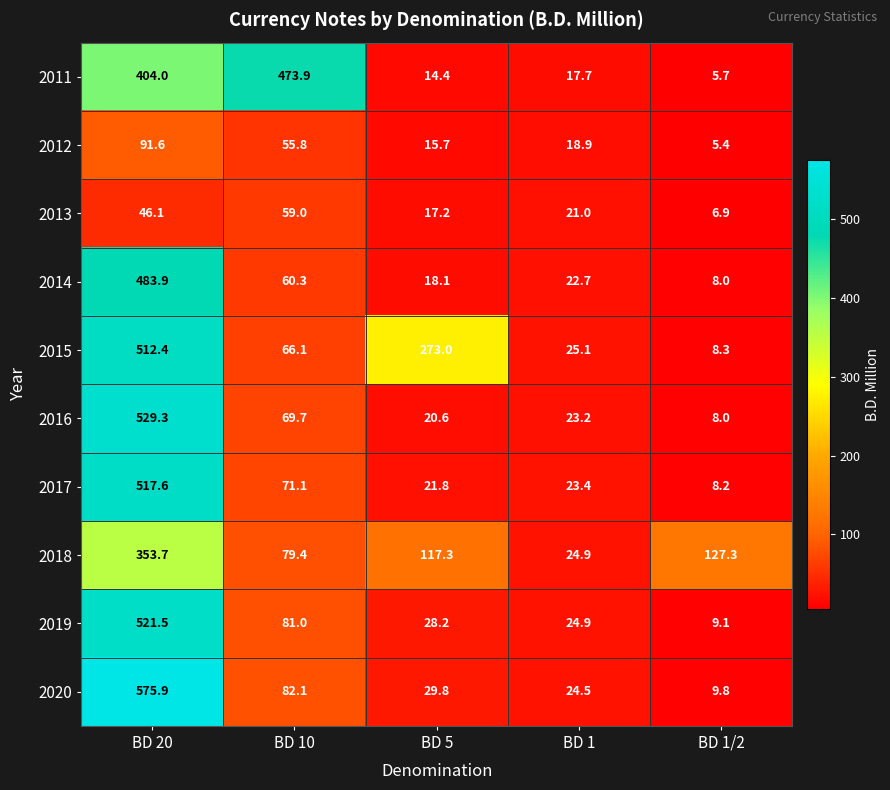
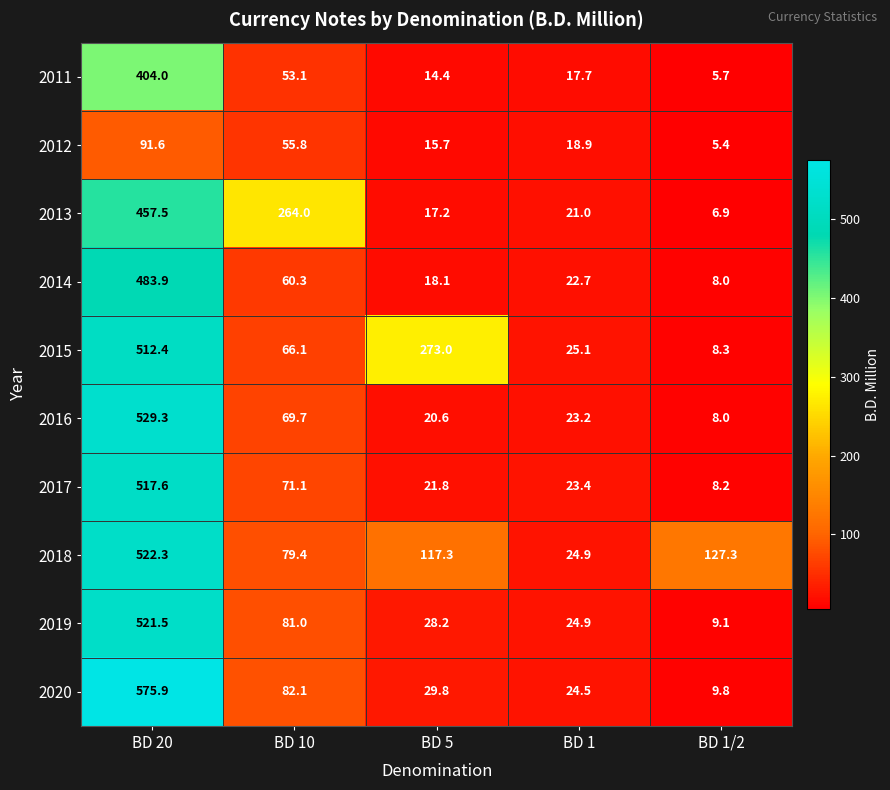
  {
    "2011": {
      "BD 20": 404.0,
-     "BD 10": 473.9,
+     "BD 10": 53.1,
      "BD 5": 14.4,
      "BD 1": 17.7,
      "BD 1/2": 5.7
    },
    "2012": {
      "BD 20": 91.6,
      "BD 10": 55.8,
      "BD 5": 15.7,
      "BD 1": 18.9,
      "BD 1/2": 5.4
    },
    "2013": {
-     "BD 20": 46.1,
-     "BD 10": 59.0,
+     "BD 20": 457.5,
+     "BD 10": 264.0,
      "BD 5": 17.2,
      "BD 1": 21.0,
      "BD 1/2": 6.9
    },
    "2014": {
      "BD 20": 483.9,
      "BD 10": 60.3,
      "BD 5": 18.1,
      "BD 1": 22.7,
      "BD 1/2": 8.0
    },
    "2015": {
      "BD 20": 512.4,
      "BD 10": 66.1,
      "BD 5": 273.0,
      "BD 1": 25.1,
      "BD 1/2": 8.3
    },
    "2016": {
      "BD 20": 529.3,
      "BD 10": 69.7,
      "BD 5": 20.6,
      "BD 1": 23.2,
      "BD 1/2": 8.0
    },
    "2017": {
      "BD 20": 517.6,
      "BD 10": 71.1,
      "BD 5": 21.8,
      "BD 1": 23.4,
      "BD 1/2": 8.2
    },
    "2018": {
-     "BD 20": 353.7,
+     "BD 20": 522.3,
      "BD 10": 79.4,
      "BD 5": 117.3,
      "BD 1": 24.9,
      "BD 1/2": 127.3
    },
    "2019": {
      "BD 20": 521.5,
      "BD 10": 81.0,
      "BD 5": 28.2,
      "BD 1": 24.9,
      "BD 1/2": 9.1
    },
    "2020": {
      "BD 20": 575.9,
      "BD 10": 82.1,
      "BD 5": 29.8,
      "BD 1": 24.5,
      "BD 1/2": 9.8
    }
  }
